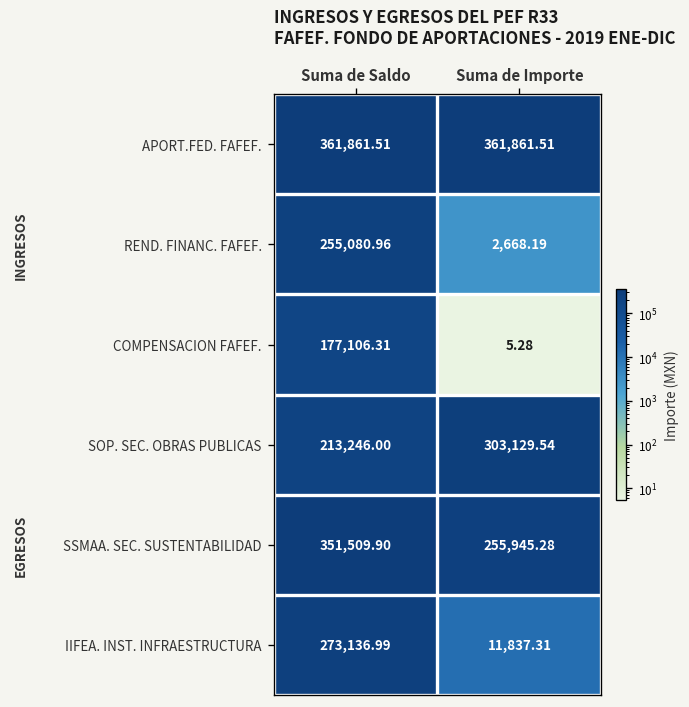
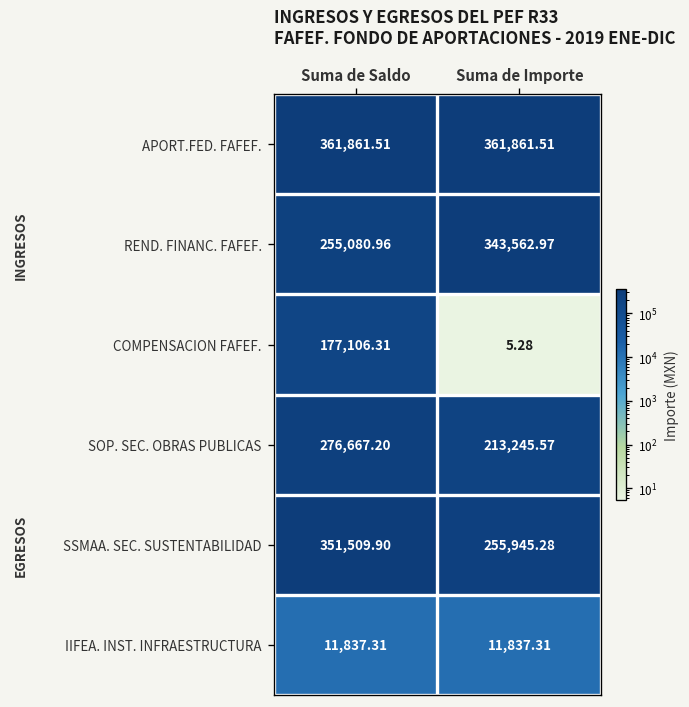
  {
    "APORT.FED. FAFEF.": {
      "Suma de Saldo": "361,861.51",
      "Suma de Importe": "361,861.51"
    },
    "REND. FINANC. FAFEF.": {
      "Suma de Saldo": "255,080.96",
-     "Suma de Importe": "2,668.19"
+     "Suma de Importe": "343,562.97"
    },
    "COMPENSACION FAFEF.": {
      "Suma de Saldo": "177,106.31",
      "Suma de Importe": "5.28"
    },
    "SOP. SEC. OBRAS PUBLICAS": {
-     "Suma de Saldo": "213,246.00",
-     "Suma de Importe": "303,129.54"
+     "Suma de Saldo": "276,667.20",
+     "Suma de Importe": "213,245.57"
    },
    "SSMAA. SEC. SUSTENTABILIDAD": {
      "Suma de Saldo": "351,509.90",
      "Suma de Importe": "255,945.28"
    },
    "IIFEA. INST. INFRAESTRUCTURA": {
-     "Suma de Saldo": "273,136.99",
+     "Suma de Saldo": "11,837.31",
      "Suma de Importe": "11,837.31"
    }
  }
